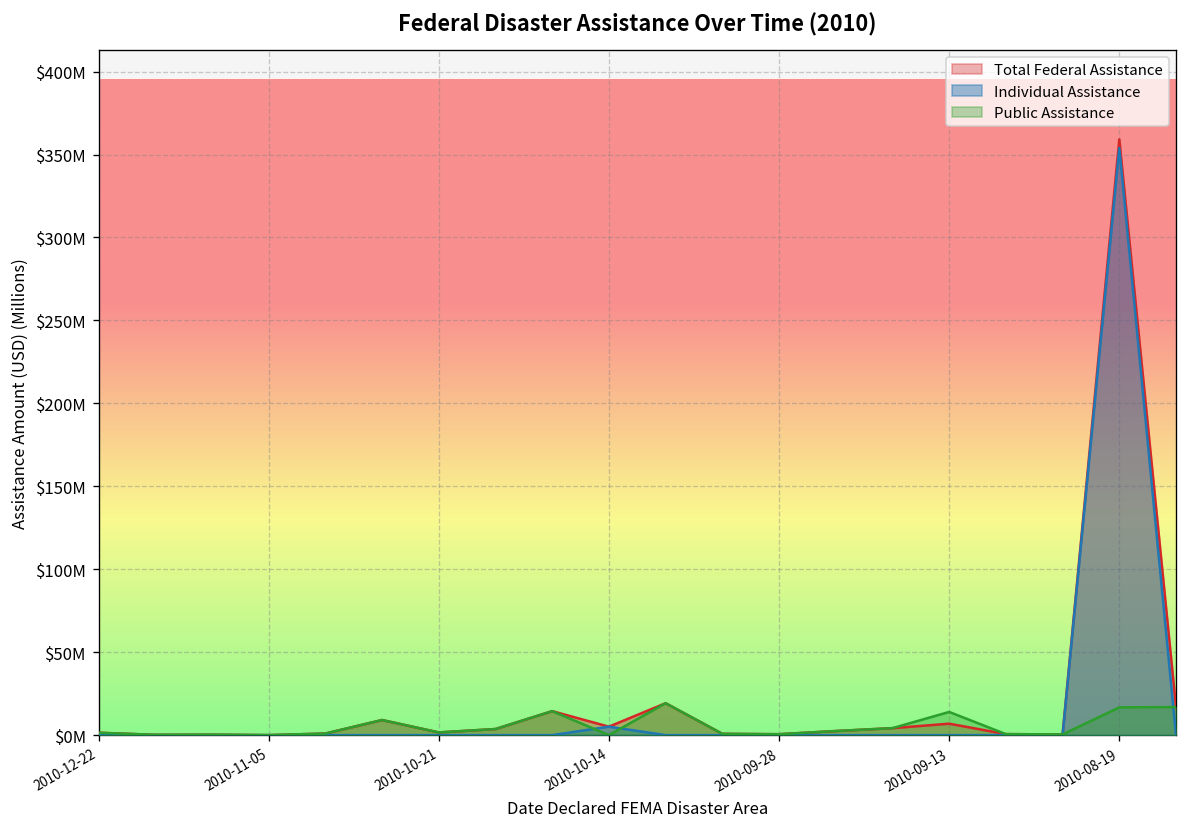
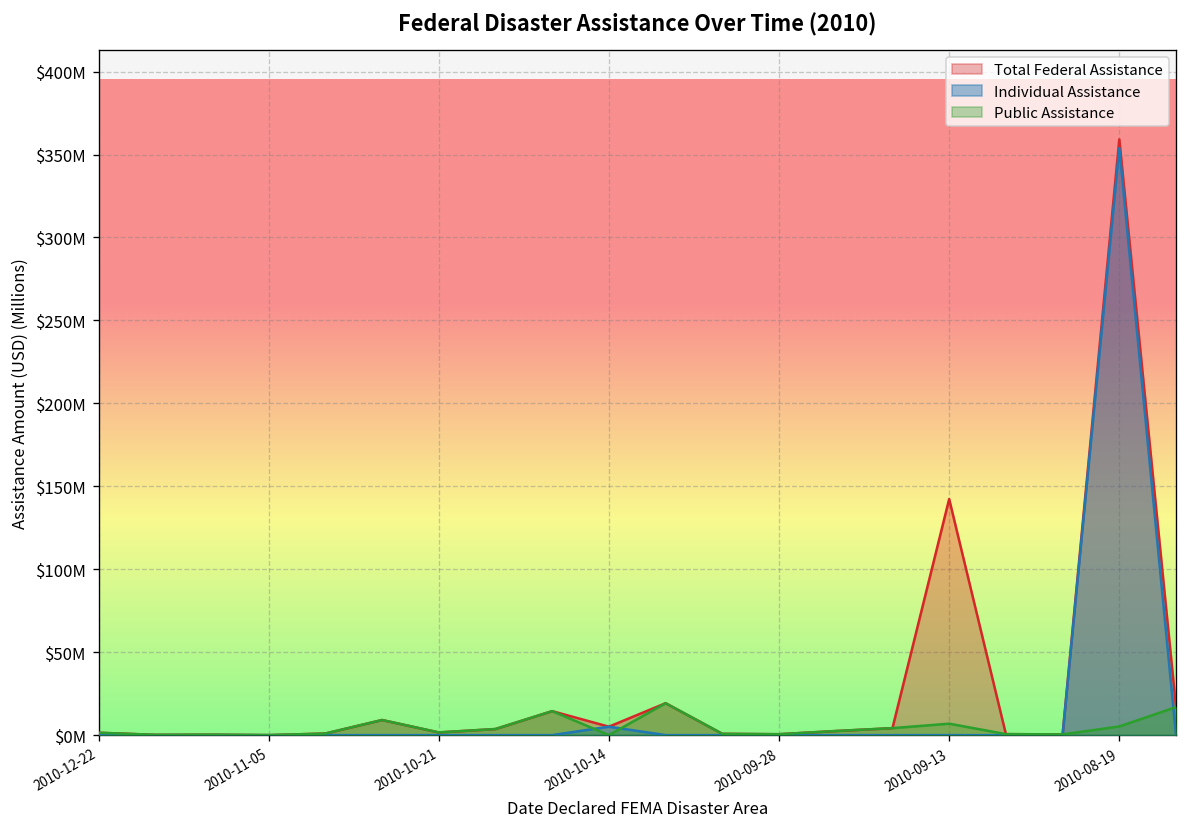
  {
    "Total Federal Assistance": {
-     "2010-09-13": "$7000000",
+     "2010-09-13": "$142000000",
      "2010-08-19": "$359000000"
    },
    "Individual Assistance": {
      "2010-09-13": "$0",
      "2010-08-19": "$354000000"
    },
    "Public Assistance": {
-     "2010-09-13": "$14000000",
-     "2010-08-19": "$17000000"
+     "2010-09-13": "$7000000",
+     "2010-08-19": "$5000000"
    }
  }
